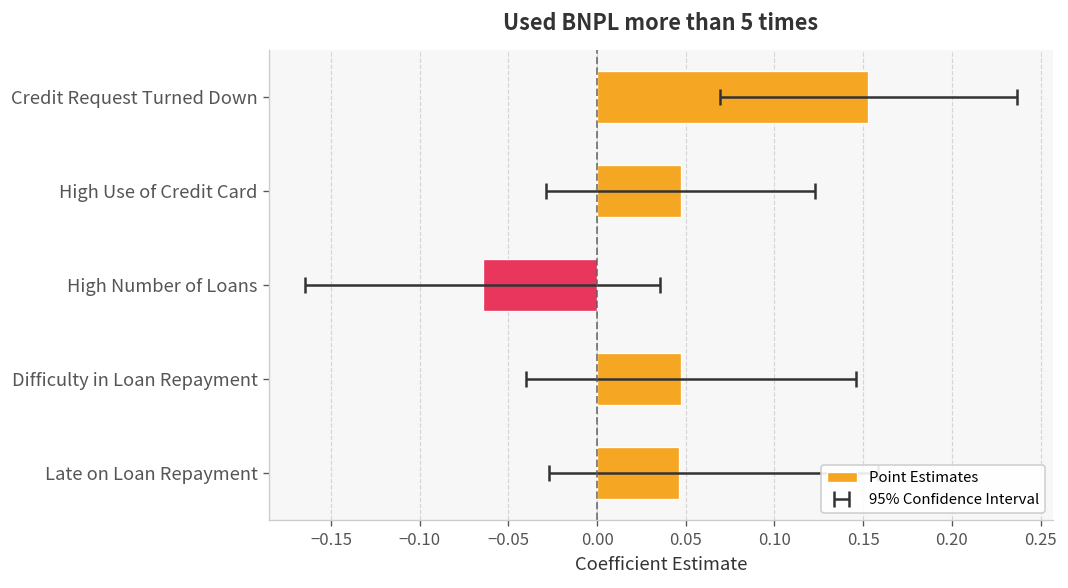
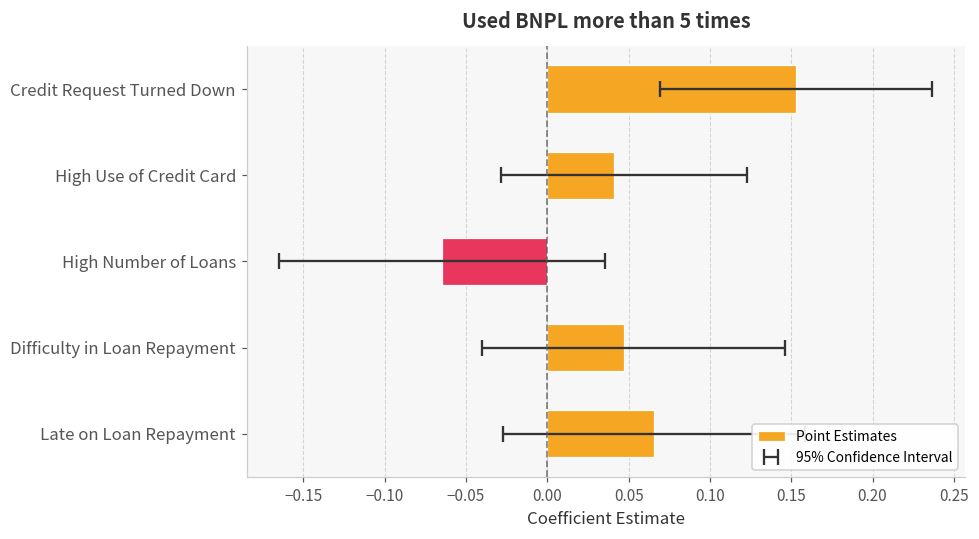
  {
    "Point Estimates": {
      "Credit Request Turned Down": 0.153,
-     "High Use of Credit Card": 0.047,
+     "High Use of Credit Card": 0.041,
      "High Number of Loans": -0.065,
      "Difficulty in Loan Repayment": 0.047,
-     "Late on Loan Repayment": 0.046
+     "Late on Loan Repayment": 0.065
    }
  }
